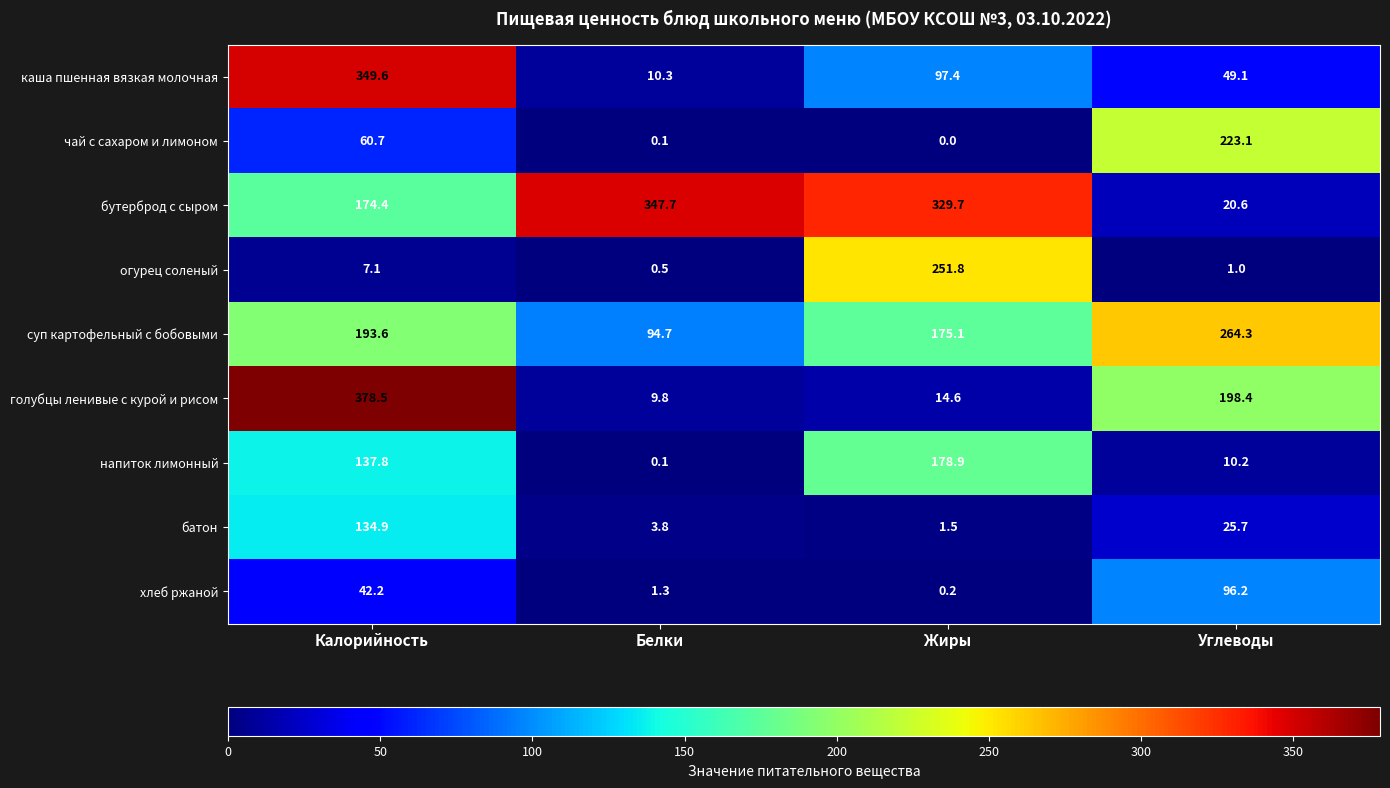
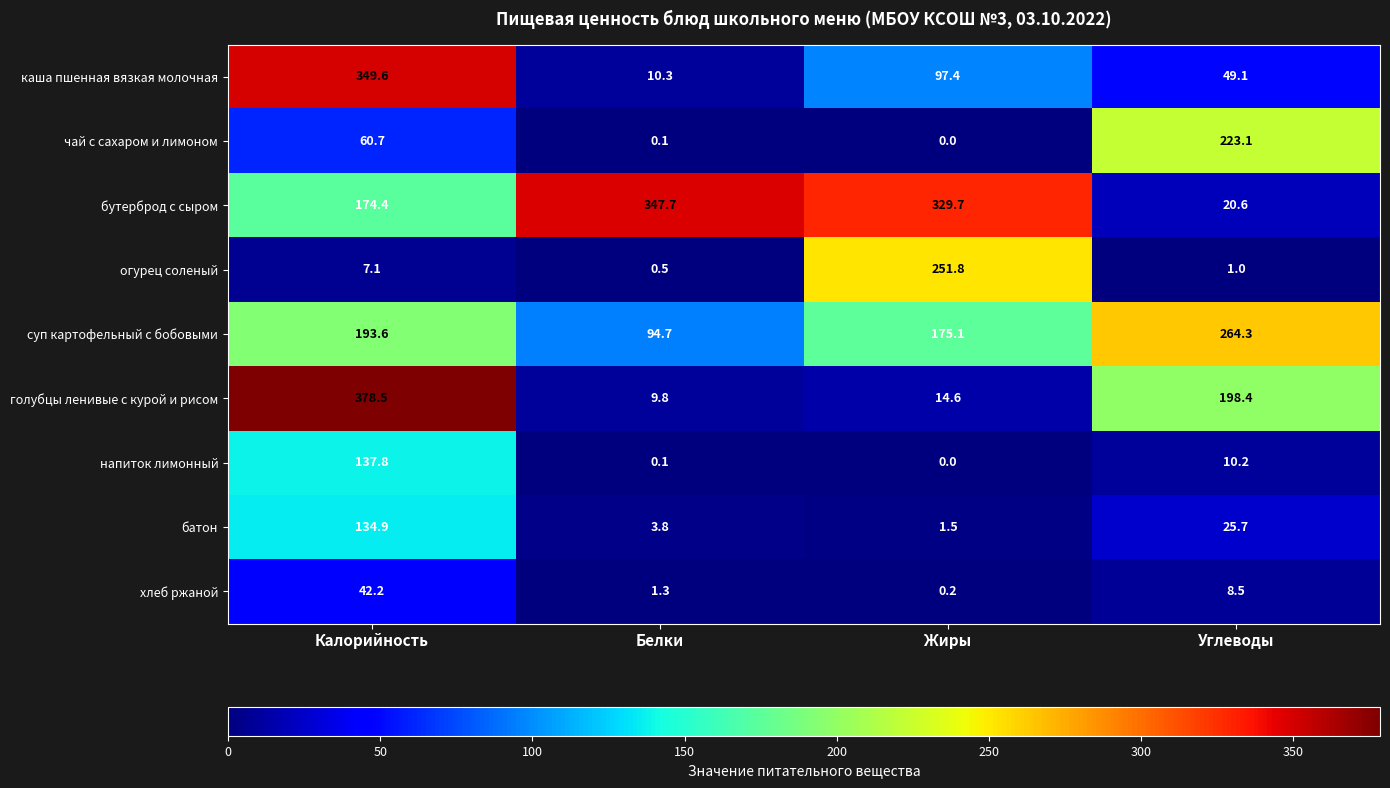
  {
    "каша пшенная вязкая молочная": {
      "Калорийность": 349.6,
      "Белки": 10.3,
      "Жиры": 97.4,
      "Углеводы": 49.1
    },
    "чай с сахаром и лимоном": {
      "Калорийность": 60.7,
      "Белки": 0.1,
      "Жиры": 0.0,
      "Углеводы": 223.1
    },
    "бутерброд с сыром": {
      "Калорийность": 174.4,
      "Белки": 347.7,
      "Жиры": 329.7,
      "Углеводы": 20.6
    },
    "огурец соленый": {
      "Калорийность": 7.1,
      "Белки": 0.5,
      "Жиры": 251.8,
      "Углеводы": 1.0
    },
    "суп картофельный с бобовыми": {
      "Калорийность": 193.6,
      "Белки": 94.7,
      "Жиры": 175.1,
      "Углеводы": 264.3
    },
    "голубцы ленивые с курой и рисом": {
      "Калорийность": 378.5,
      "Белки": 9.8,
      "Жиры": 14.6,
      "Углеводы": 198.4
    },
    "напиток лимонный": {
      "Калорийность": 137.8,
      "Белки": 0.1,
-     "Жиры": 178.9,
+     "Жиры": 0.0,
      "Углеводы": 10.2
    },
    "батон": {
      "Калорийность": 134.9,
      "Белки": 3.8,
      "Жиры": 1.5,
      "Углеводы": 25.7
    },
    "хлеб ржаной": {
      "Калорийность": 42.2,
      "Белки": 1.3,
      "Жиры": 0.2,
-     "Углеводы": 96.2
+     "Углеводы": 8.5
    }
  }
